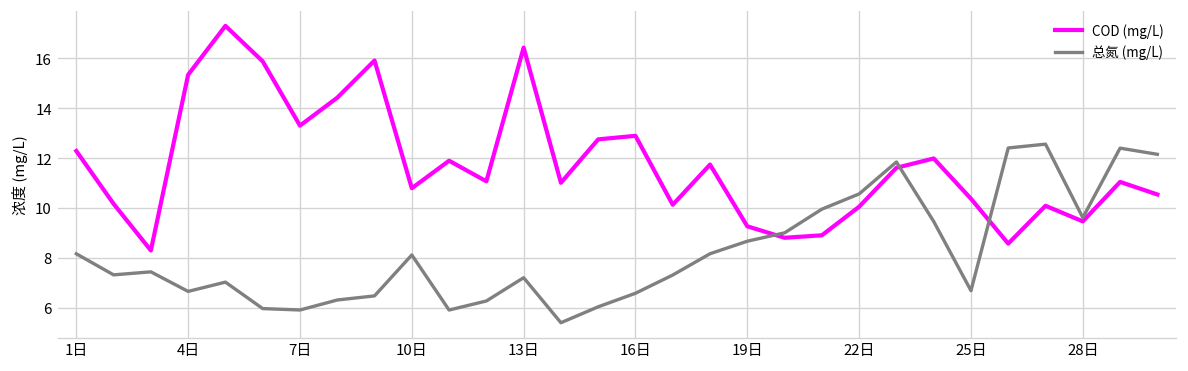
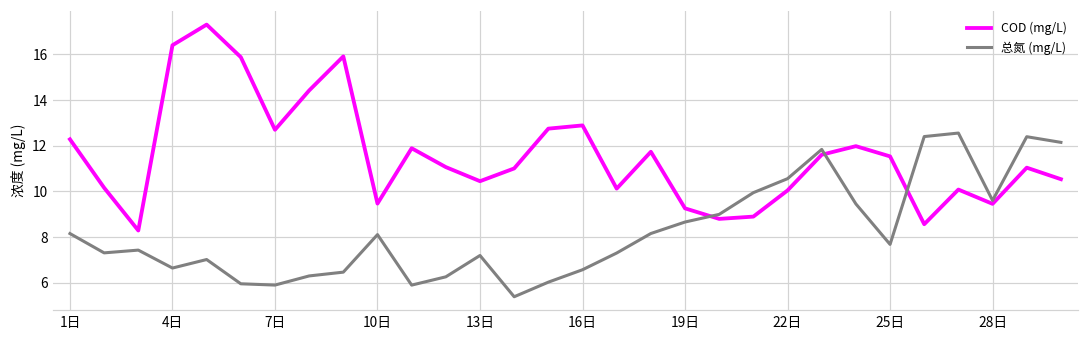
  {
    "COD (mg/L)": {
      "1日": 12.3,
-     "4日": 15.3,
-     "7日": 13.3,
-     "10日": 10.8,
-     "13日": 16.4,
+     "4日": 16.4,
+     "7日": 12.7,
+     "10日": 9.5,
+     "13日": 10.5,
      "16日": 12.9,
      "19日": 9.3,
      "22日": 10.0,
-     "25日": 10.4,
+     "25日": 11.5,
      "28日": 9.5
    },
    "总氮 (mg/L)": {
      "1日": 8.2,
      "4日": 6.6,
      "7日": 5.9,
      "10日": 8.1,
      "13日": 7.2,
      "16日": 6.6,
      "19日": 8.7,
      "22日": 10.6,
-     "25日": 6.7,
+     "25日": 7.7,
      "28日": 9.6
    }
  }
